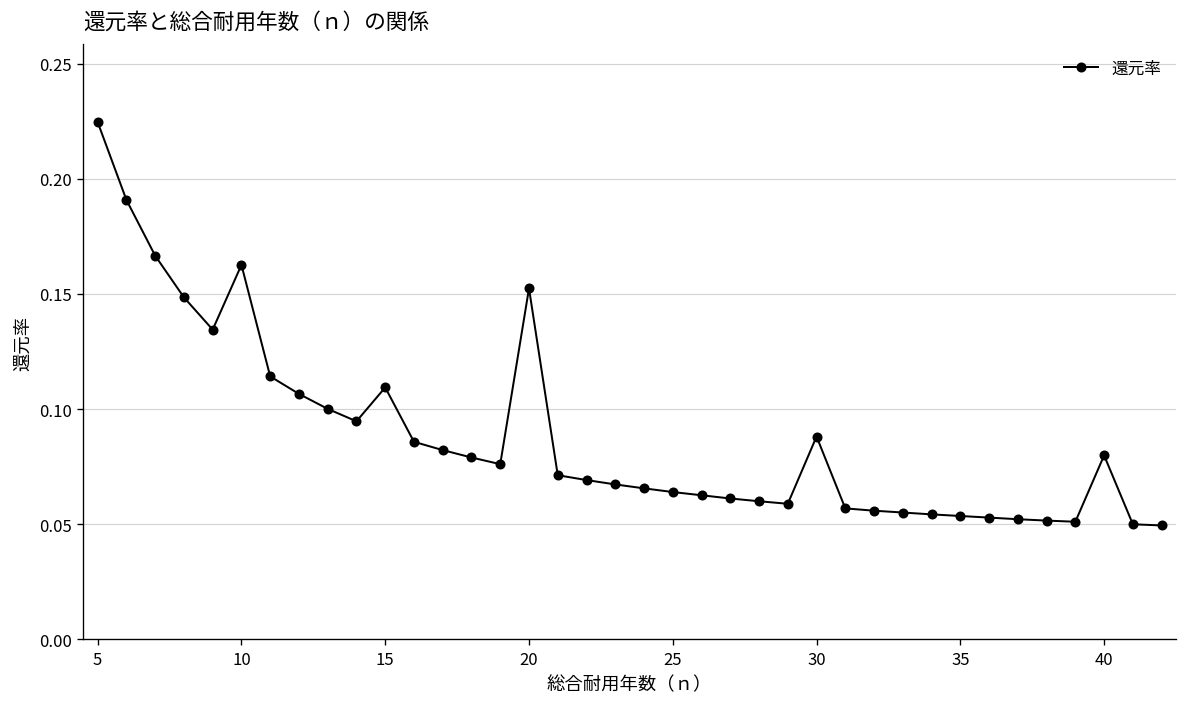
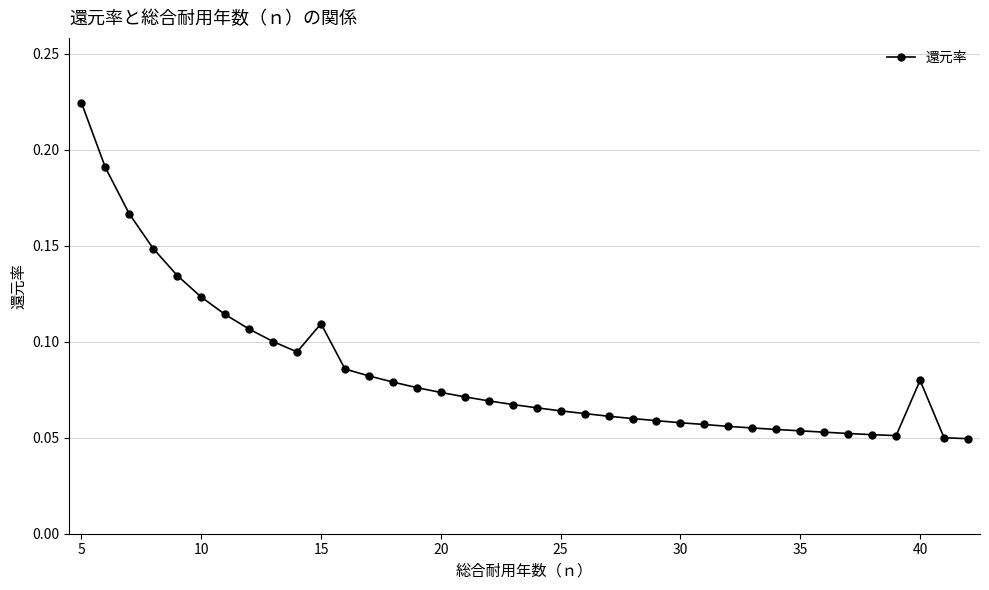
  {
    "5": 0.225,
-   "10": 0.163,
+   "10": 0.123,
    "15": 0.109,
-   "20": 0.152,
+   "20": 0.074,
    "25": 0.064,
-   "30": 0.088,
+   "30": 0.058,
    "35": 0.054,
    "40": 0.080
  }
